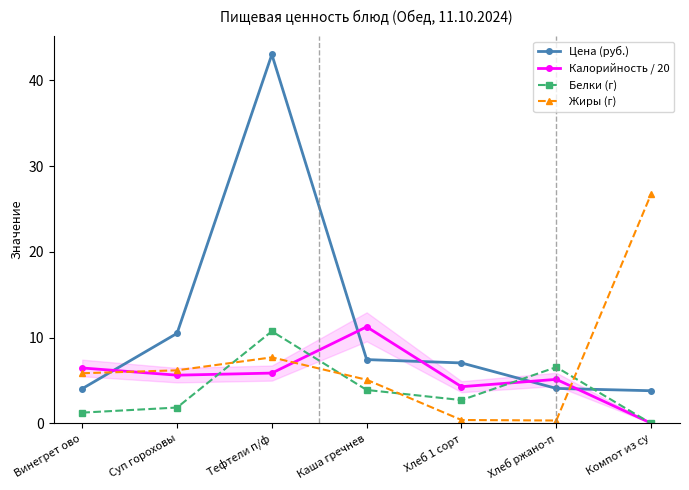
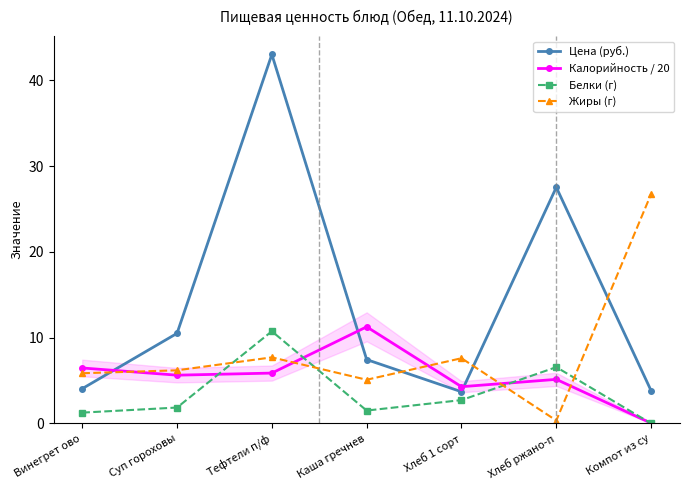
  {
    "Цена (руб.)": {
      "Винегрет ово": 4,
      "Суп гороховы": 11,
      "Тефтели п/ф": 43,
      "Каша гречнев": 7,
-     "Хлеб 1 сорт": 7,
-     "Хлеб ржано-п": 4,
+     "Хлеб 1 сорт": 4,
+     "Хлеб ржано-п": 28,
      "Компот из су": 4
    },
    "Белки (г)": {
      "Винегрет ово": 1,
      "Суп гороховы": 2,
      "Тефтели п/ф": 11,
-     "Каша гречнев": 4,
+     "Каша гречнев": 2,
      "Хлеб 1 сорт": 3,
      "Хлеб ржано-п": 7
    },
    "Жиры (г)": {
      "Винегрет ово": 6,
      "Тефтели п/ф": 8,
      "Каша гречнев": 5,
-     "Хлеб 1 сорт": 0,
+     "Хлеб 1 сорт": 8,
      "Хлеб ржано-п": 0,
      "Компот из су": 27
    }
  }
